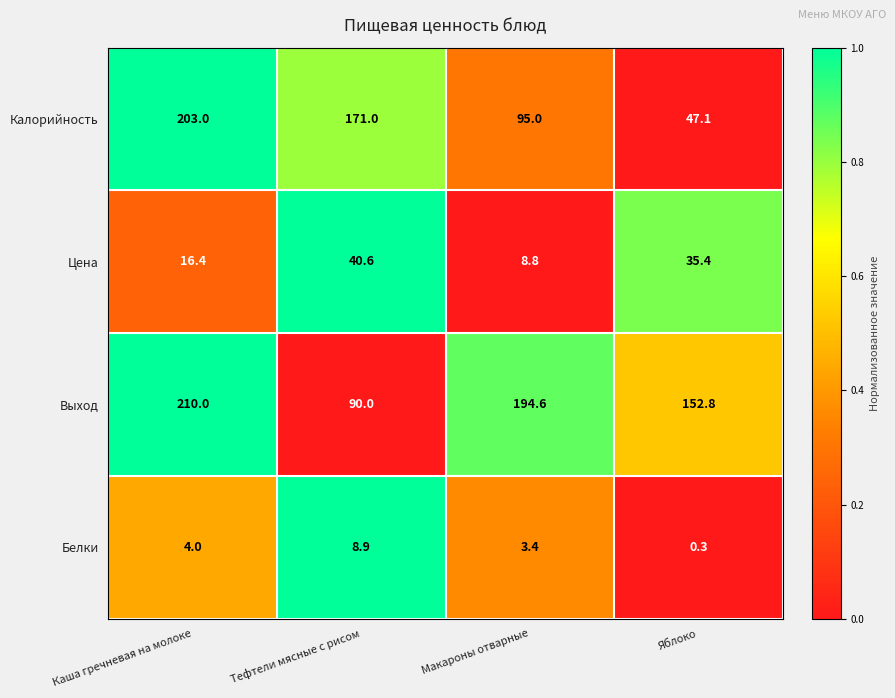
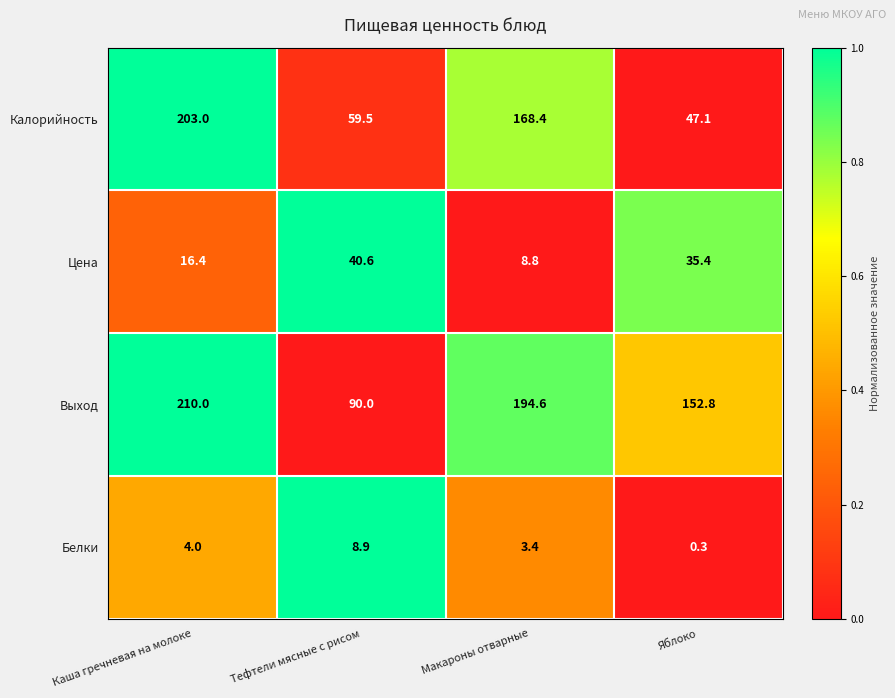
  {
    "Калорийность": {
      "Каша гречневая на молоке": 203.0,
-     "Тефтели мясные с рисом": 171.0,
-     "Макароны отварные": 95.0,
+     "Тефтели мясные с рисом": 59.5,
+     "Макароны отварные": 168.4,
      "Яблоко": 47.1
    },
    "Цена": {
      "Каша гречневая на молоке": 16.4,
      "Тефтели мясные с рисом": 40.6,
      "Макароны отварные": 8.8,
      "Яблоко": 35.4
    },
    "Выход": {
      "Каша гречневая на молоке": 210.0,
      "Тефтели мясные с рисом": 90.0,
      "Макароны отварные": 194.6,
      "Яблоко": 152.8
    },
    "Белки": {
      "Каша гречневая на молоке": 4.0,
      "Тефтели мясные с рисом": 8.9,
      "Макароны отварные": 3.4,
      "Яблоко": 0.3
    }
  }
